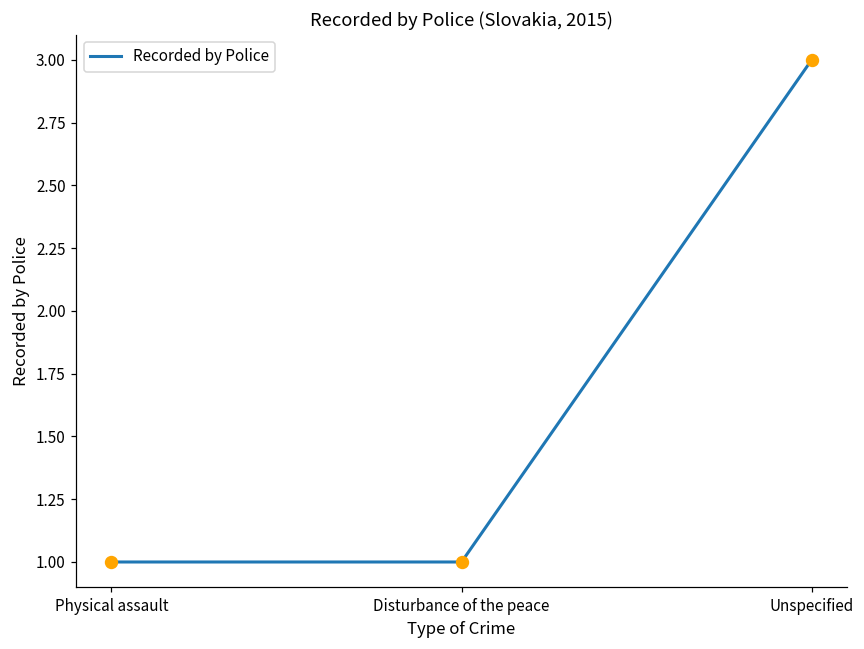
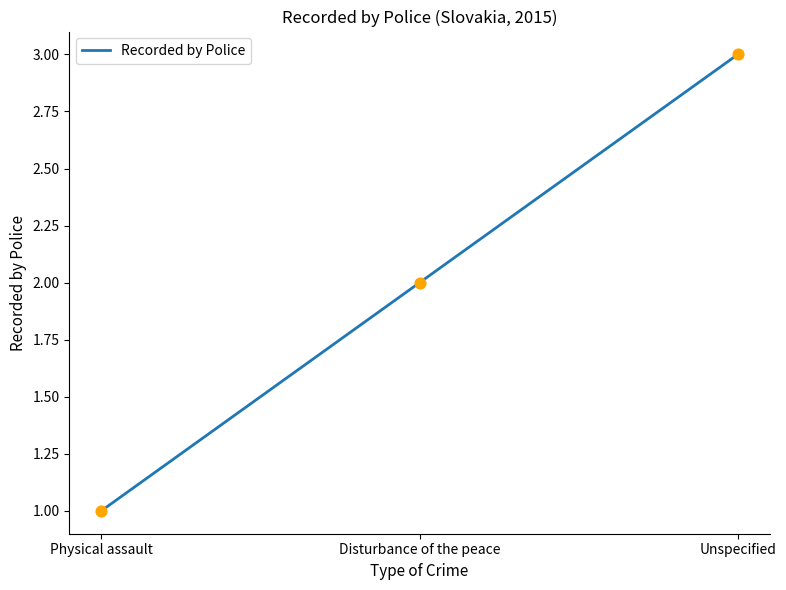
  {
    "Physical assault": 1,
-   "Disturbance of the peace": 1,
+   "Disturbance of the peace": 2,
    "Unspecified": 3
  }
